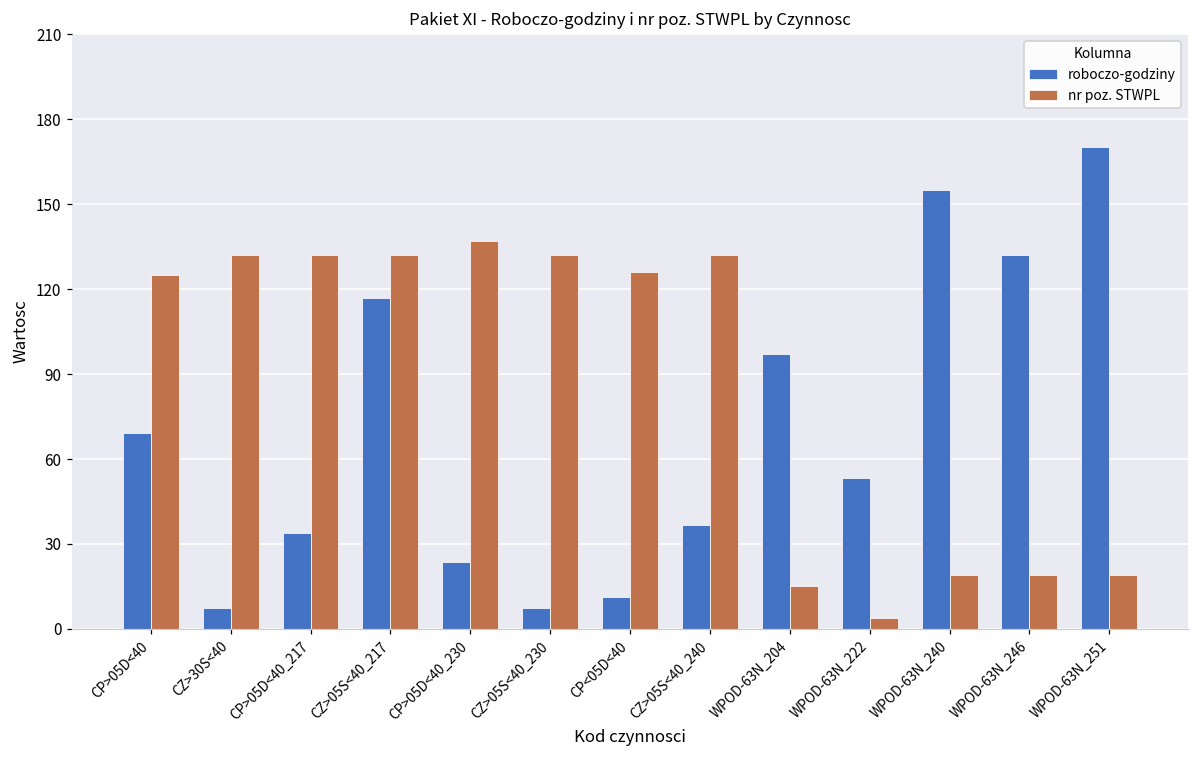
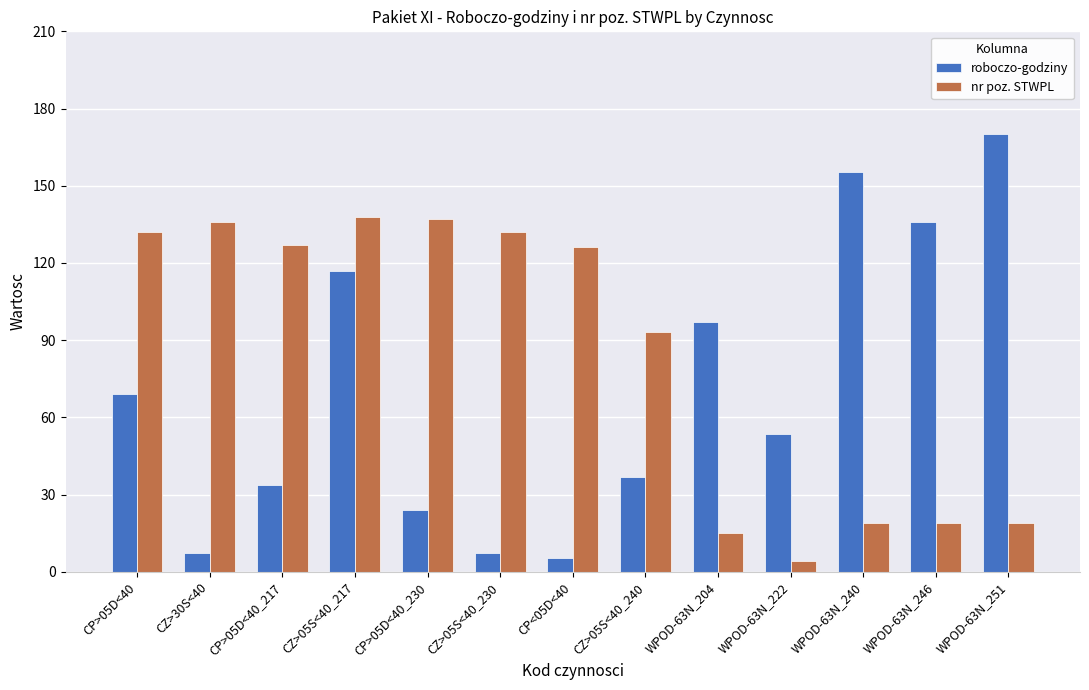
  {
    "roboczo-godziny": {
      "CP>05D<40": 69,
      "CZ>30S<40": 7,
      "CP>05D<40_217": 34,
      "CZ>05S<40_217": 117,
      "CP>05D<40_230": 24,
      "CZ>05S<40_230": 7,
-     "CP<05D<40": 11,
+     "CP<05D<40": 5,
      "CZ>05S<40_240": 37,
      "WPOD-63N_204": 97,
      "WPOD-63N_222": 53,
      "WPOD-63N_240": 155,
-     "WPOD-63N_246": 132,
+     "WPOD-63N_246": 136,
      "WPOD-63N_251": 170
    },
    "nr poz. STWPL": {
-     "CP>05D<40": 125,
-     "CZ>30S<40": 132,
-     "CP>05D<40_217": 132,
-     "CZ>05S<40_217": 132,
+     "CP>05D<40": 132,
+     "CZ>30S<40": 136,
+     "CP>05D<40_217": 127,
+     "CZ>05S<40_217": 138,
      "CP>05D<40_230": 137,
      "CZ>05S<40_230": 132,
      "CP<05D<40": 126,
-     "CZ>05S<40_240": 132,
+     "CZ>05S<40_240": 93,
      "WPOD-63N_204": 15,
      "WPOD-63N_222": 4,
      "WPOD-63N_240": 19,
      "WPOD-63N_246": 19,
      "WPOD-63N_251": 19
    }
  }
